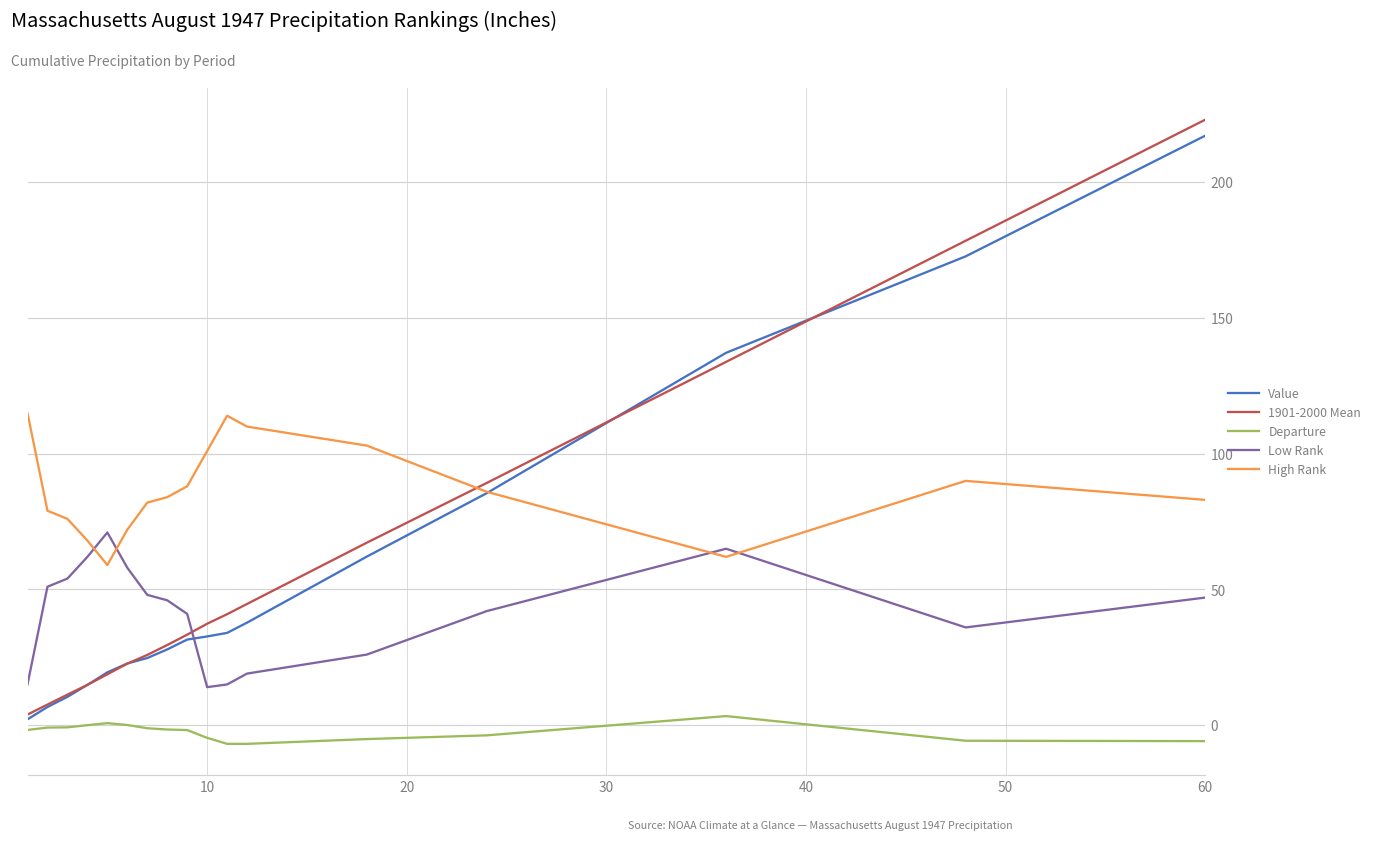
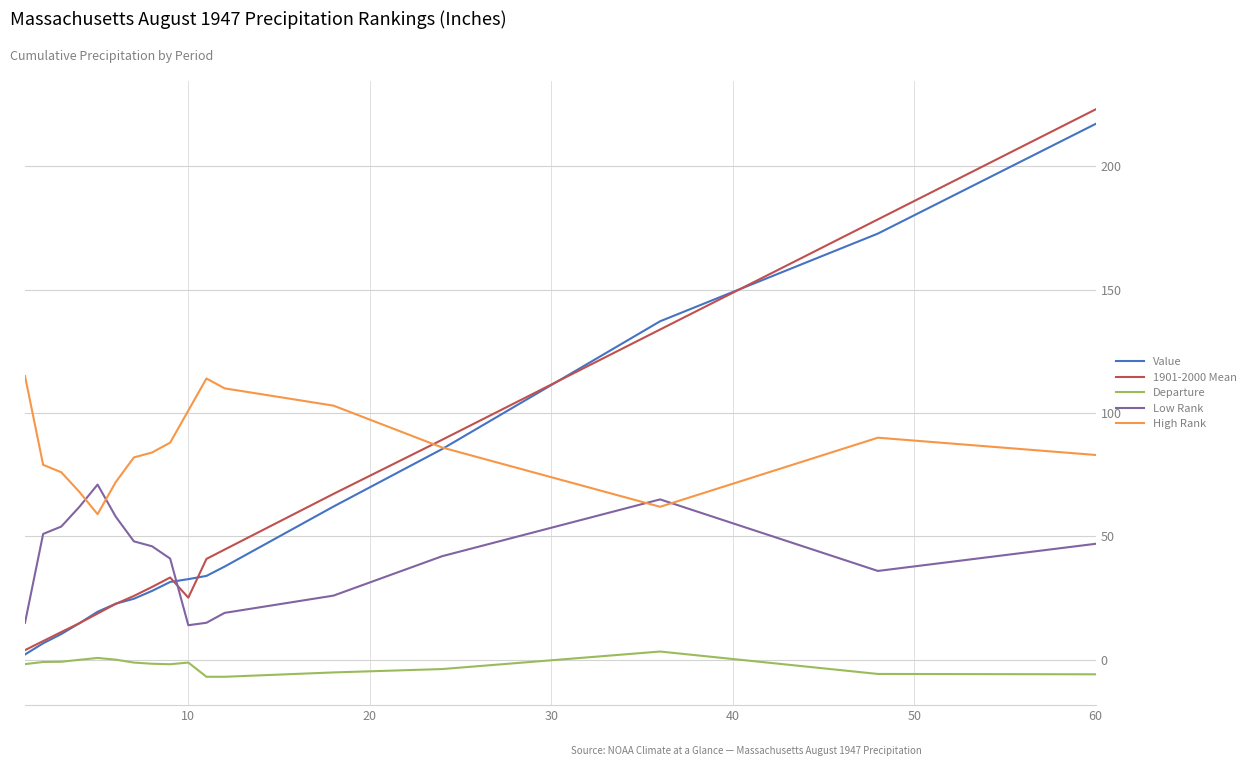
  {
    "Value": {
      "10": 33,
      "60": 217
    },
    "1901-2000 Mean": {
-     "10": 37,
+     "10": 25,
      "60": 223
    },
    "Departure": {
-     "10": -5,
+     "10": -1,
      "60": -6
    },
    "Low Rank": {
      "10": 14,
      "60": 47
    },
    "High Rank": {
      "10": 101,
      "60": 83
    }
  }
